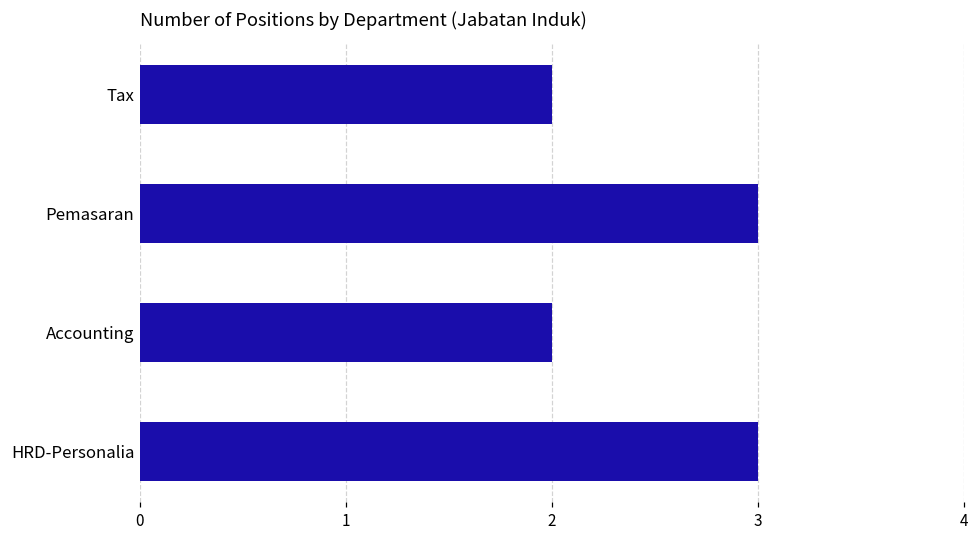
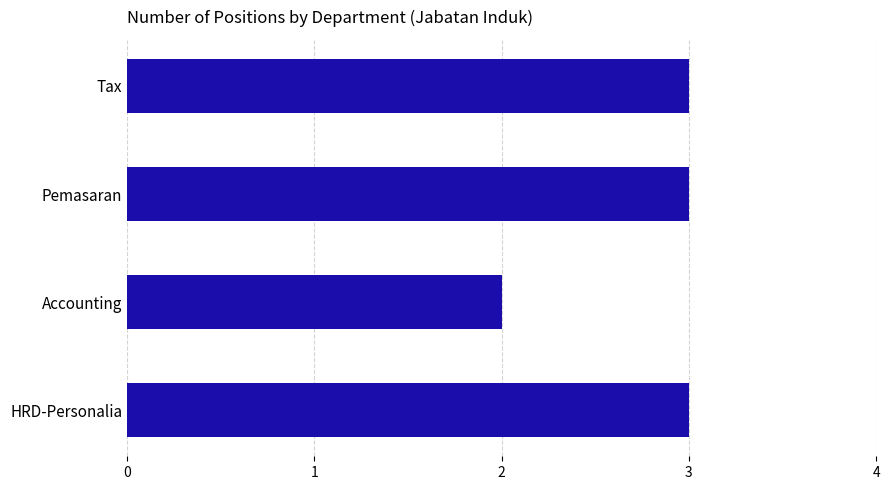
  {
-   "Tax": 2,
+   "Tax": 3,
    "Pemasaran": 3,
    "Accounting": 2,
    "HRD-Personalia": 3
  }
